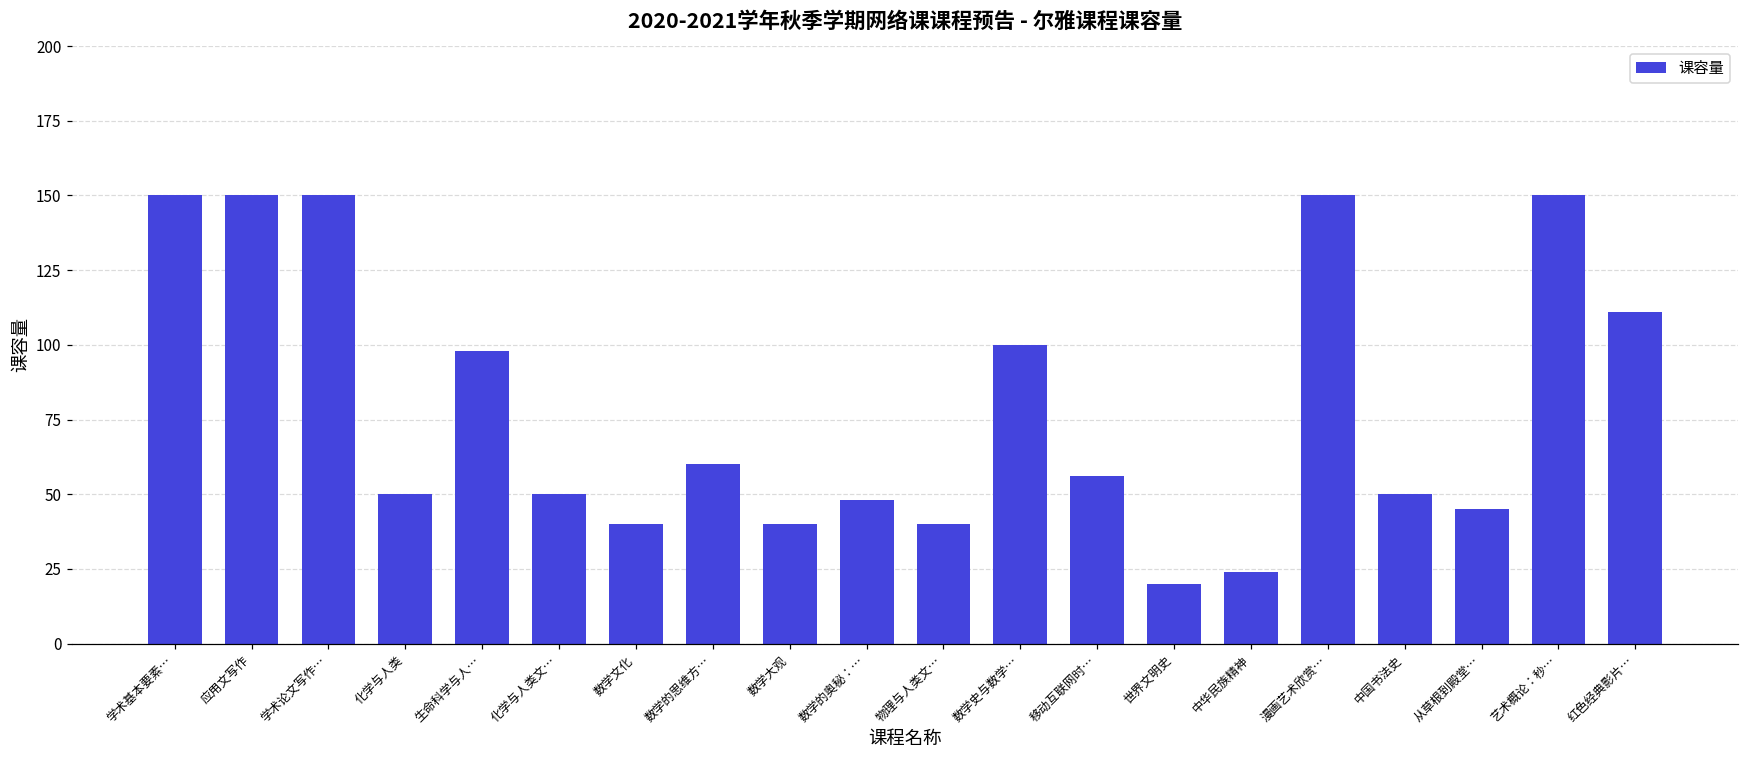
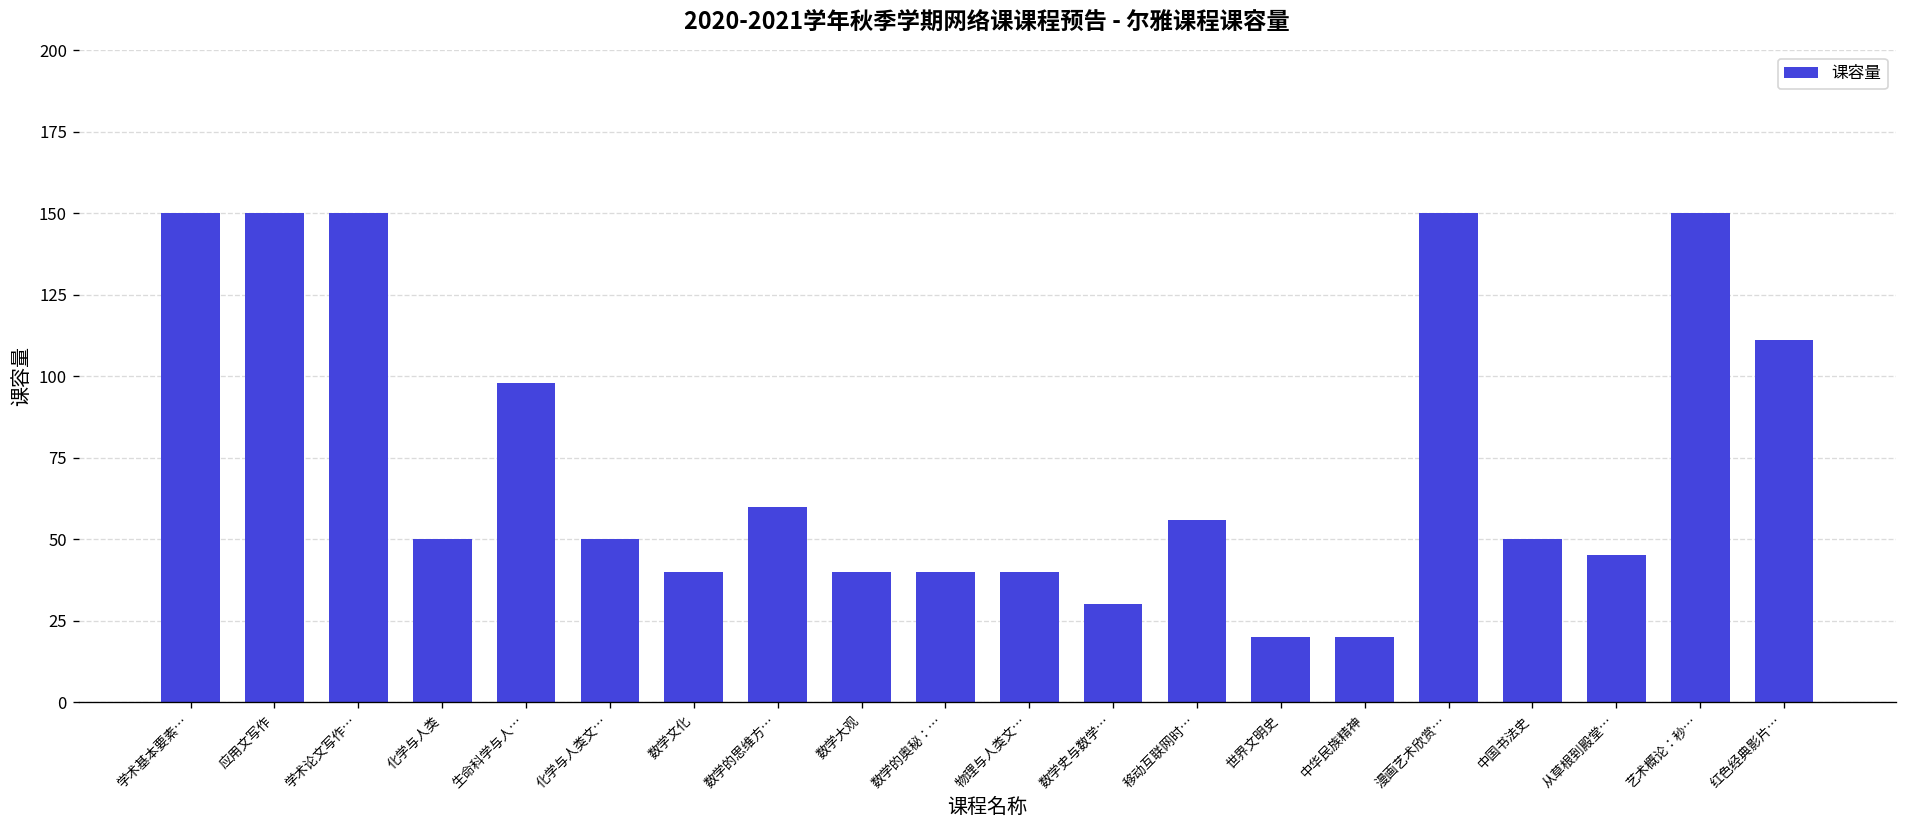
  {
    "学术基本要素…": 150,
    "应用文写作": 150,
    "学术论文写作…": 150,
    "化学与人类": 50,
    "生命科学与人…": 98,
    "化学与人类文…": 50,
    "数学文化": 40,
    "数学的思维方…": 60,
    "数学大观": 40,
-   "数学的奥秘：…": 48,
+   "数学的奥秘：…": 40,
    "物理与人类文…": 40,
-   "数学史与数学…": 100,
+   "数学史与数学…": 30,
    "移动互联网时…": 56,
    "世界文明史": 20,
-   "中华民族精神": 24,
+   "中华民族精神": 20,
    "漫画艺术欣赏…": 150,
    "中国书法史": 50,
    "从草根到殿堂…": 45,
    "艺术概论：秒…": 150,
    "红色经典影片…": 111
  }
